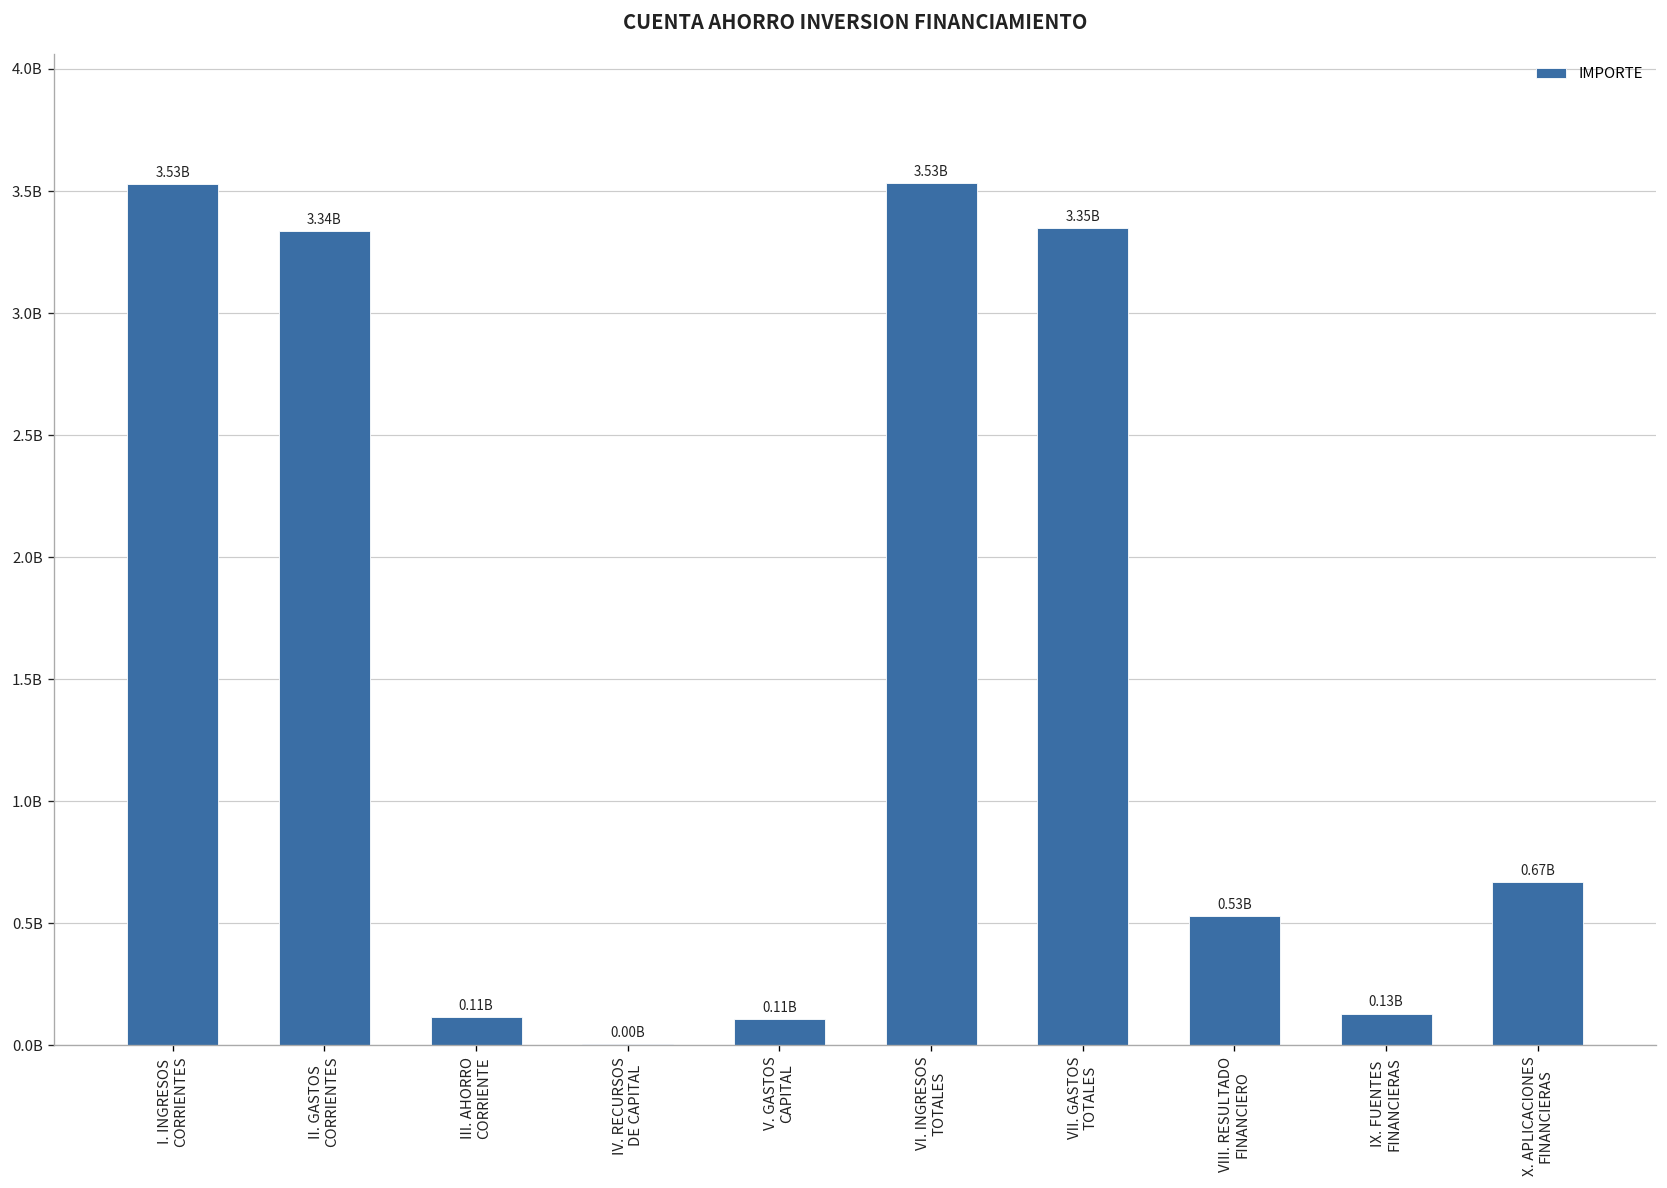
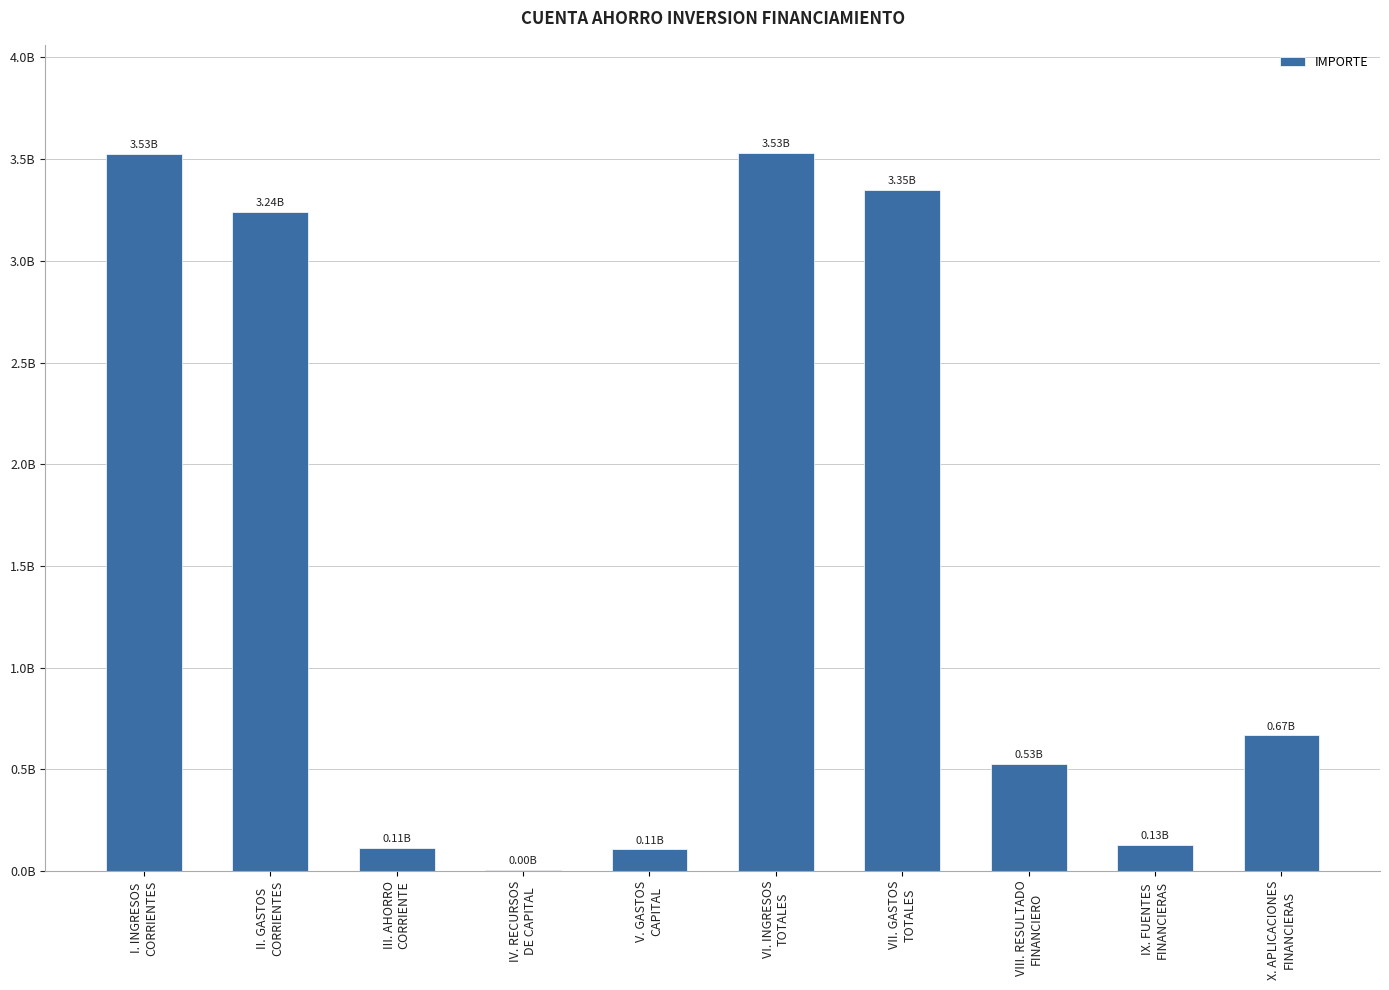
  {
    "I. INGRESOS CORRIENTES": "3.53B",
-   "II. GASTOS CORRIENTES": "3.34B",
+   "II. GASTOS CORRIENTES": "3.24B",
    "III. AHORRO CORRIENTE": "0.11B",
    "V. GASTOS CAPITAL": "0.11B",
    "VI. INGRESOS TOTALES": "3.53B",
    "VII. GASTOS TOTALES": "3.35B",
    "VIII. RESULTADO FINANCIERO": "0.53B",
    "IX. FUENTES FINANCIERAS": "0.13B",
    "X. APLICACIONES FINANCIERAS": "0.67B"
  }
